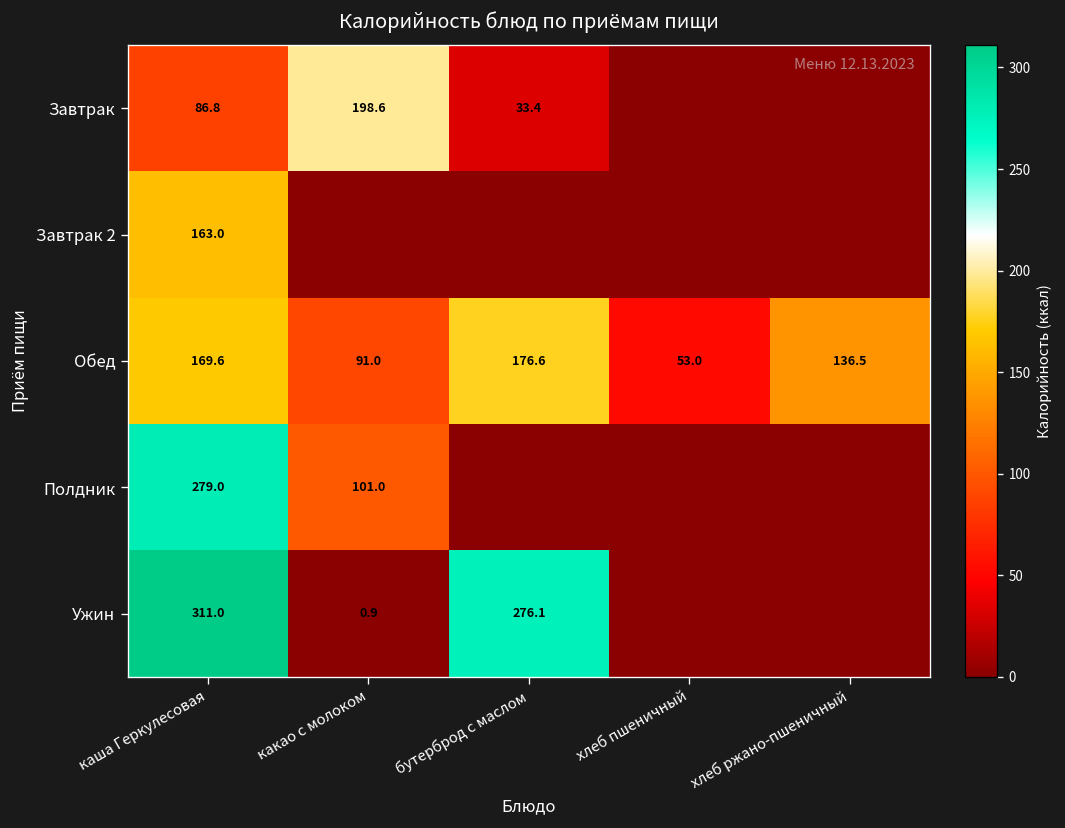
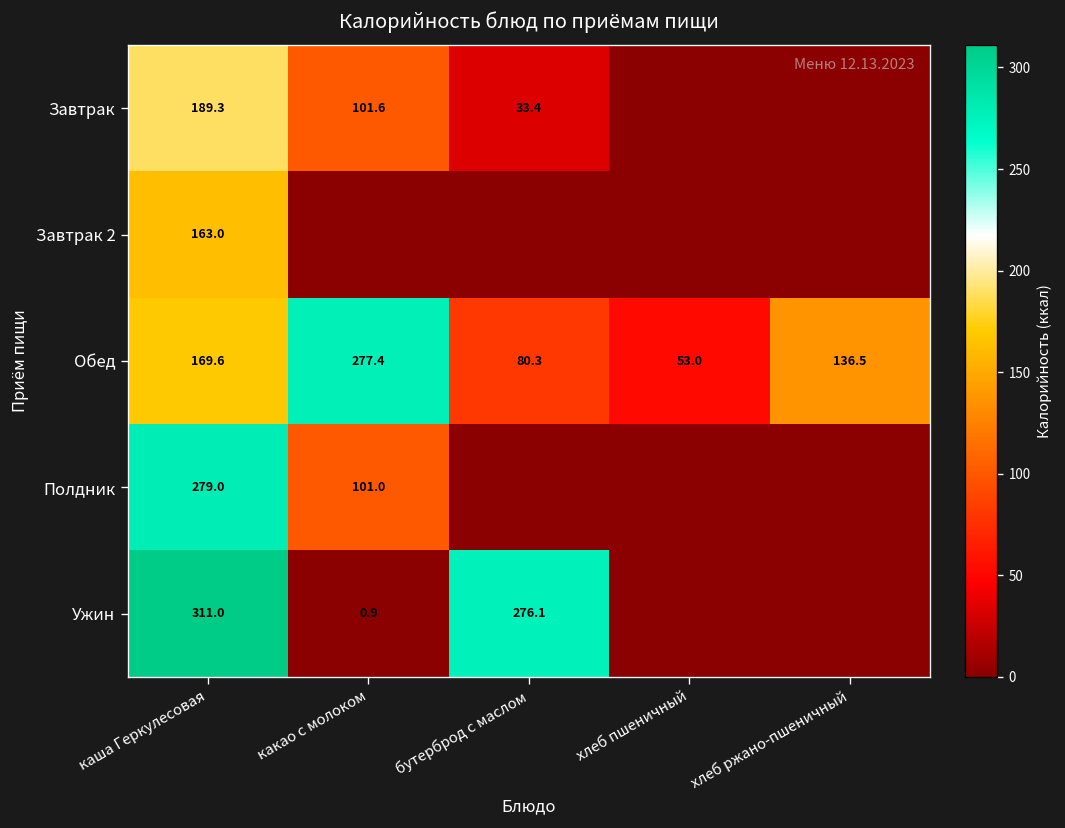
  {
    "Завтрак": {
-     "каша Геркулесовая": 86.8,
-     "какао с молоком": 198.6,
+     "каша Геркулесовая": 189.3,
+     "какао с молоком": 101.6,
      "бутерброд с маслом": 33.4
    },
    "Завтрак 2": {
      "каша Геркулесовая": 163.0
    },
    "Обед": {
      "каша Геркулесовая": 169.6,
-     "какао с молоком": 91.0,
-     "бутерброд с маслом": 176.6,
+     "какао с молоком": 277.4,
+     "бутерброд с маслом": 80.3,
      "хлеб пшеничный": 53.0,
      "хлеб ржано-пшеничный": 136.5
    },
    "Полдник": {
      "каша Геркулесовая": 279.0,
      "какао с молоком": 101.0
    },
    "Ужин": {
      "каша Геркулесовая": 311.0,
      "какао с молоком": 0.9,
      "бутерброд с маслом": 276.1
    }
  }
